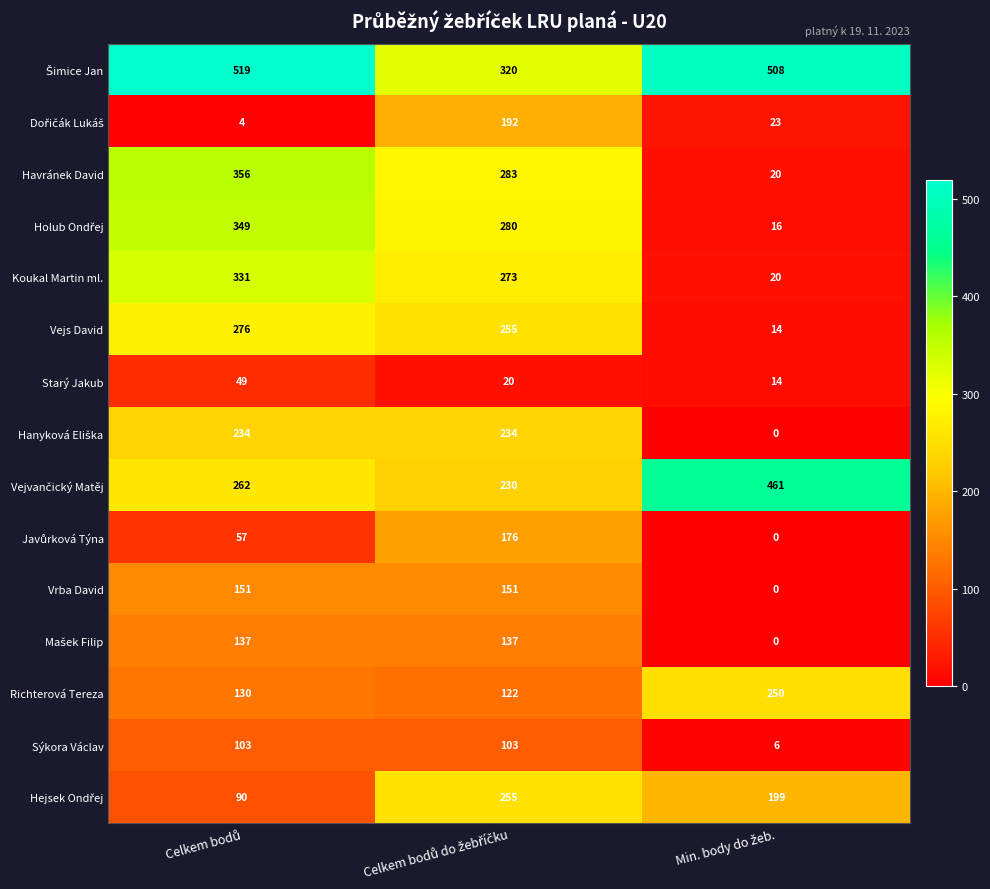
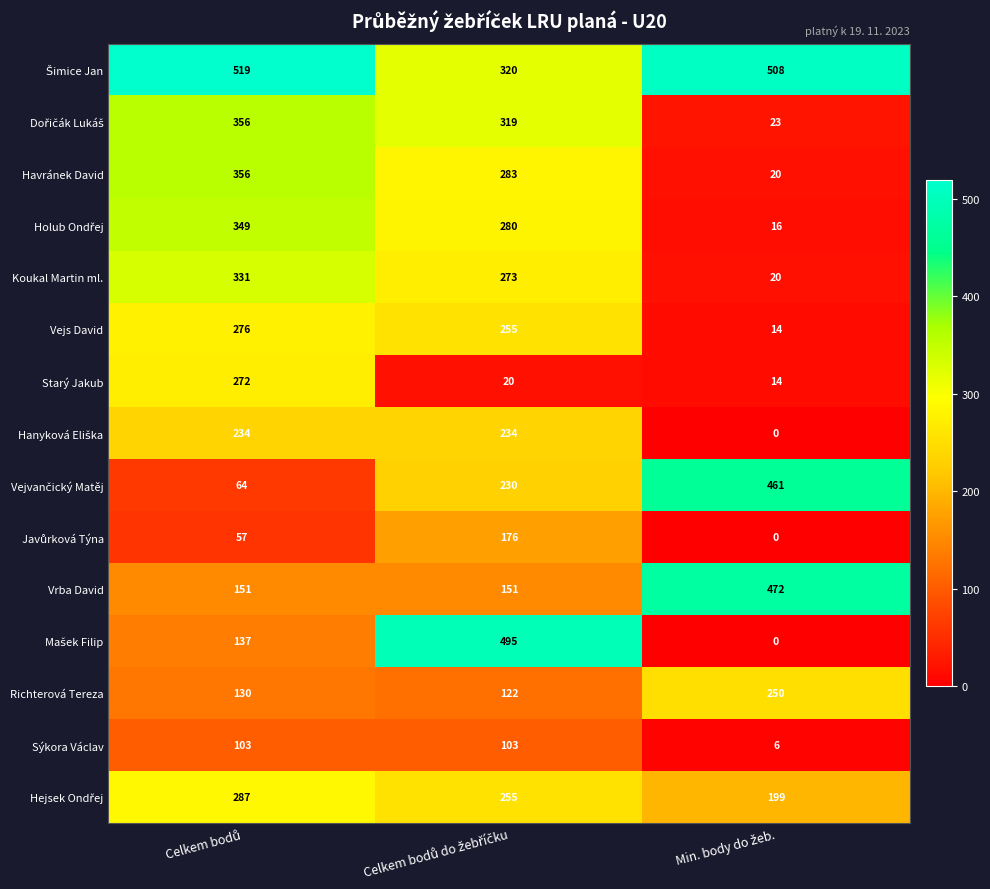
  {
    "Šimice Jan": {
      "Celkem bodů": 519,
      "Celkem bodů do žebříčku": 320,
      "Min. body do žeb.": 508
    },
    "Dořičák Lukáš": {
-     "Celkem bodů": 4,
-     "Celkem bodů do žebříčku": 192,
+     "Celkem bodů": 356,
+     "Celkem bodů do žebříčku": 319,
      "Min. body do žeb.": 23
    },
    "Havránek David": {
      "Celkem bodů": 356,
      "Celkem bodů do žebříčku": 283,
      "Min. body do žeb.": 20
    },
    "Holub Ondřej": {
      "Celkem bodů": 349,
      "Celkem bodů do žebříčku": 280,
      "Min. body do žeb.": 16
    },
    "Koukal Martin ml.": {
      "Celkem bodů": 331,
      "Celkem bodů do žebříčku": 273,
      "Min. body do žeb.": 20
    },
    "Vejs David": {
      "Celkem bodů": 276,
      "Celkem bodů do žebříčku": 255,
      "Min. body do žeb.": 14
    },
    "Starý Jakub": {
-     "Celkem bodů": 49,
+     "Celkem bodů": 272,
      "Celkem bodů do žebříčku": 20,
      "Min. body do žeb.": 14
    },
    "Hanyková Eliška": {
      "Celkem bodů": 234,
      "Celkem bodů do žebříčku": 234,
      "Min. body do žeb.": 0
    },
    "Vejvančický Matěj": {
-     "Celkem bodů": 262,
+     "Celkem bodů": 64,
      "Celkem bodů do žebříčku": 230,
      "Min. body do žeb.": 461
    },
    "Javůrková Týna": {
      "Celkem bodů": 57,
      "Celkem bodů do žebříčku": 176,
      "Min. body do žeb.": 0
    },
    "Vrba David": {
      "Celkem bodů": 151,
      "Celkem bodů do žebříčku": 151,
-     "Min. body do žeb.": 0
+     "Min. body do žeb.": 472
    },
    "Mašek Filip": {
      "Celkem bodů": 137,
-     "Celkem bodů do žebříčku": 137,
+     "Celkem bodů do žebříčku": 495,
      "Min. body do žeb.": 0
    },
    "Richterová Tereza": {
      "Celkem bodů": 130,
      "Celkem bodů do žebříčku": 122,
      "Min. body do žeb.": 250
    },
    "Sýkora Václav": {
      "Celkem bodů": 103,
      "Celkem bodů do žebříčku": 103,
      "Min. body do žeb.": 6
    },
    "Hejsek Ondřej": {
-     "Celkem bodů": 90,
+     "Celkem bodů": 287,
      "Celkem bodů do žebříčku": 255,
      "Min. body do žeb.": 199
    }
  }
